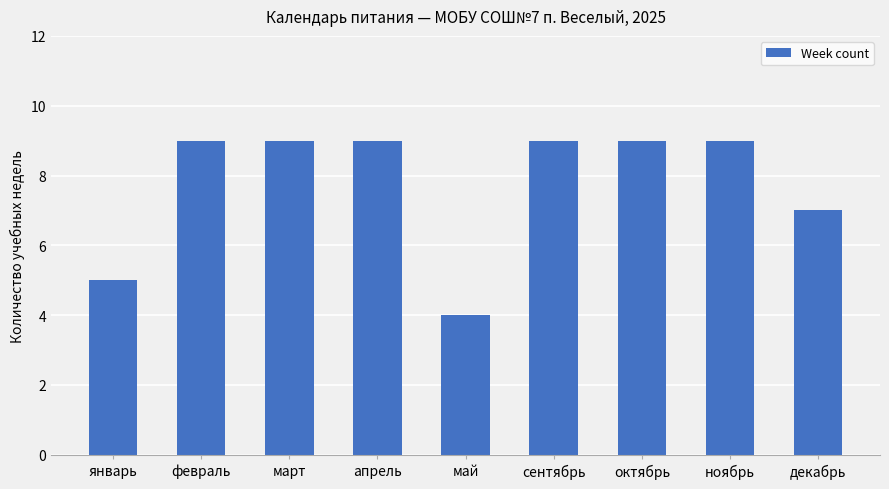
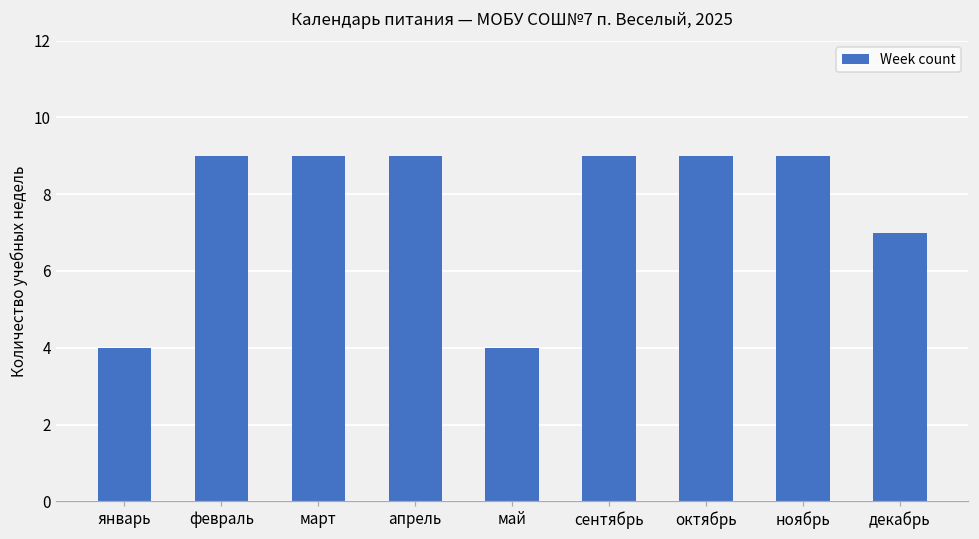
  {
-   "январь": 5,
+   "январь": 4,
    "февраль": 9,
    "март": 9,
    "апрель": 9,
    "май": 4,
    "сентябрь": 9,
    "октябрь": 9,
    "ноябрь": 9,
    "декабрь": 7
  }
